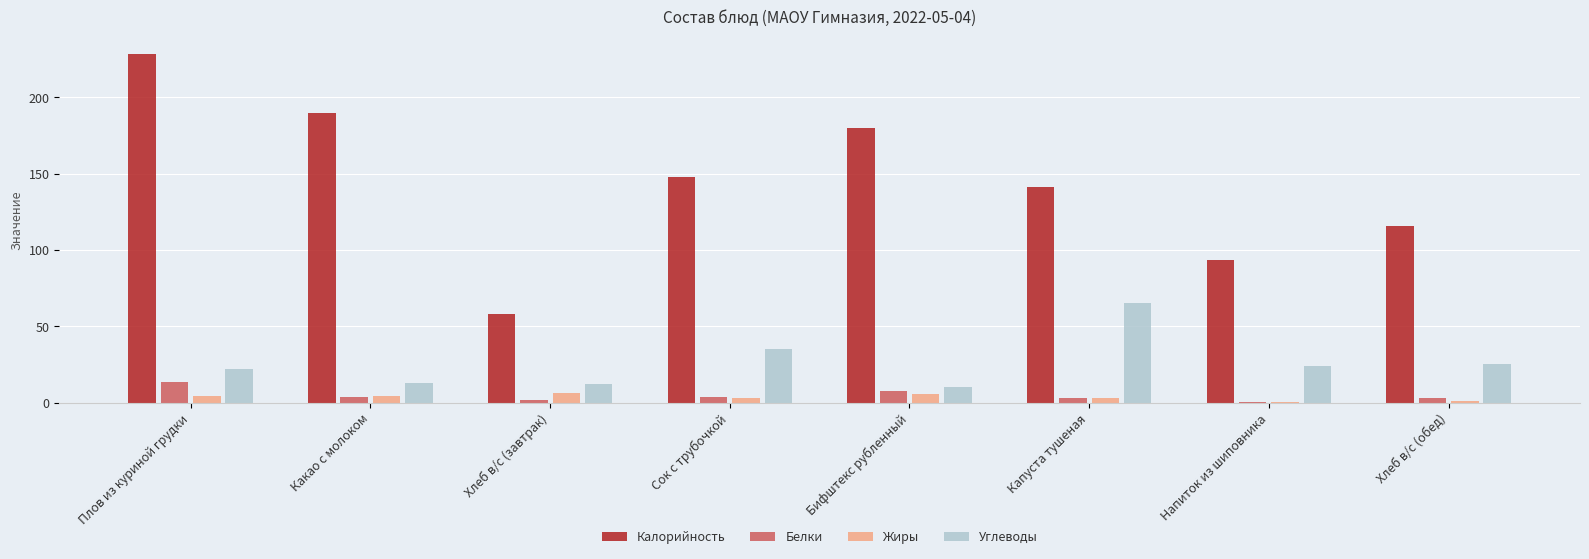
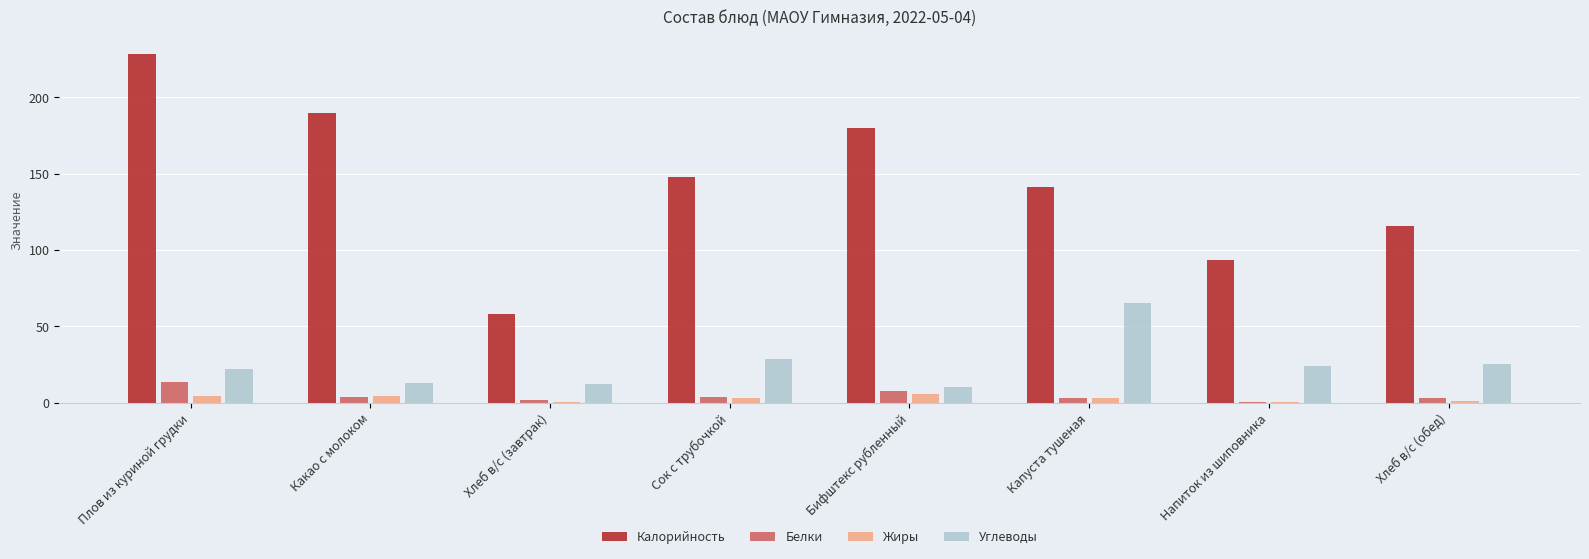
  {
    "Калорийность": {
      "Плов из куриной грудки": 228,
      "Какао с молоком": 190,
      "Хлеб в/с (завтрак)": 58,
      "Сок с трубочкой": 148,
      "Бифштекс рубленный": 180,
      "Капуста тушеная": 141,
      "Напиток из шиповника": 94,
      "Хлеб в/с (обед)": 116
    },
    "Белки": {
      "Плов из куриной грудки": 14,
      "Какао с молоком": 4,
      "Сок с трубочкой": 3,
      "Бифштекс рубленный": 8,
      "Капуста тушеная": 3,
      "Хлеб в/с (обед)": 3
    },
    "Жиры": {
      "Плов из куриной грудки": 4,
      "Какао с молоком": 4,
-     "Хлеб в/с (завтрак)": 6,
+     "Хлеб в/с (завтрак)": 0,
      "Сок с трубочкой": 3,
      "Бифштекс рубленный": 5,
      "Капуста тушеная": 3
    },
    "Углеводы": {
      "Плов из куриной грудки": 22,
      "Какао с молоком": 13,
      "Хлеб в/с (завтрак)": 12,
-     "Сок с трубочкой": 35,
+     "Сок с трубочкой": 28,
      "Бифштекс рубленный": 10,
      "Капуста тушеная": 65,
      "Напиток из шиповника": 24,
      "Хлеб в/с (обед)": 25
    }
  }
